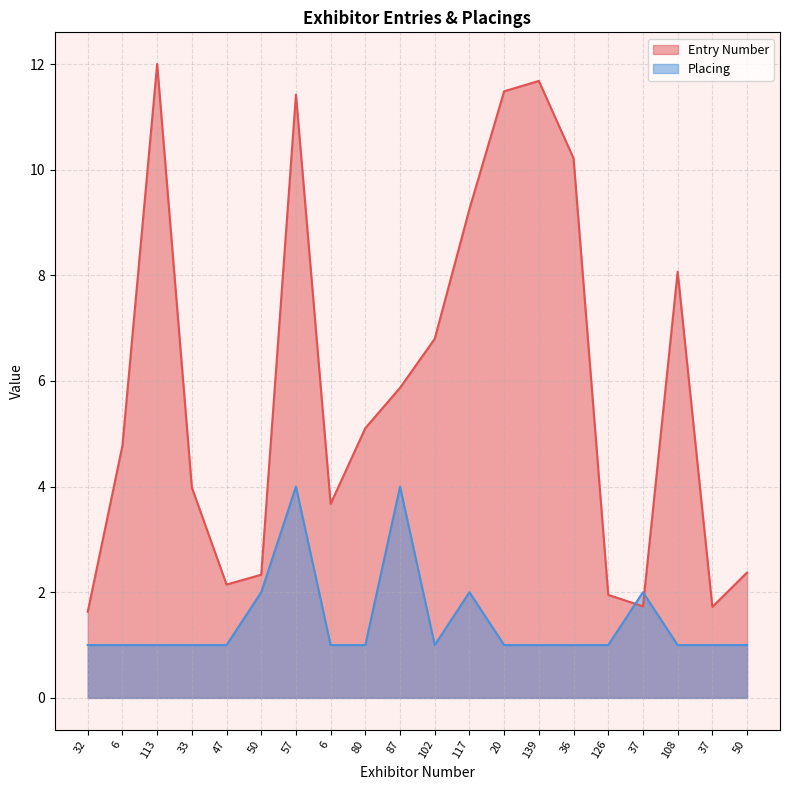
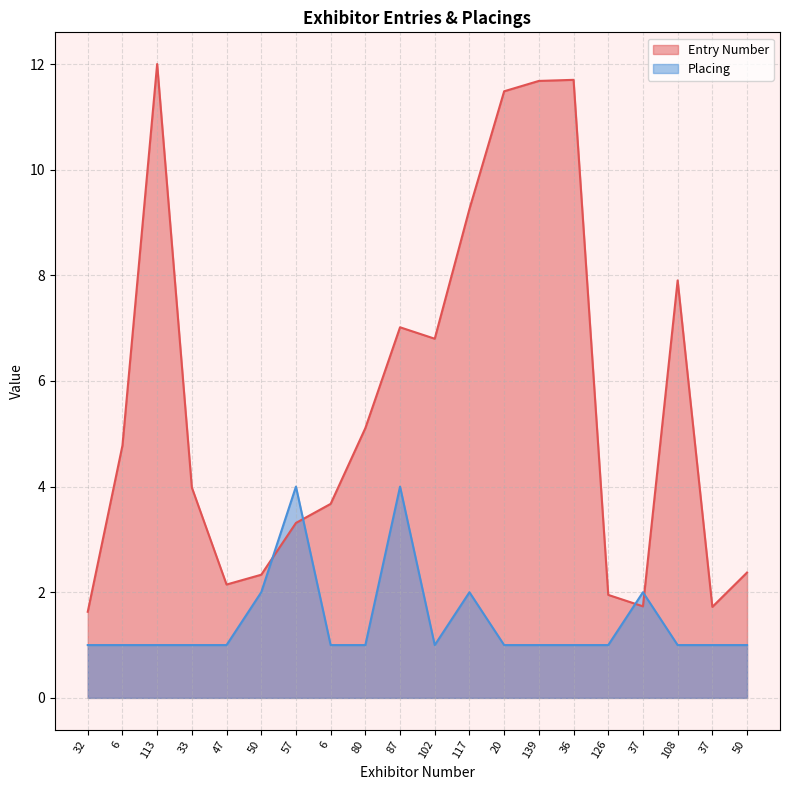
  {
    "Entry Number": {
      "32": 1.6,
      "113": 12.0,
      "33": 4.0,
      "47": 2.1,
-     "57": 11.4,
+     "57": 3.3,
      "80": 5.1,
-     "87": 5.9,
+     "87": 7.0,
      "102": 6.8,
      "117": 9.3,
      "20": 11.5,
      "139": 11.7,
-     "36": 10.2,
+     "36": 11.7,
      "126": 2.0,
-     "108": 8.1
+     "108": 7.9
    },
    "Placing": {
      "32": 1.0,
      "113": 1.0,
      "33": 1.0,
      "47": 1.0,
      "57": 4.0,
      "80": 1.0,
      "87": 4.0,
      "102": 1.0,
      "117": 2.0,
      "20": 1.0,
      "139": 1.0,
      "36": 1.0,
      "126": 1.0,
      "108": 1.0
    }
  }
